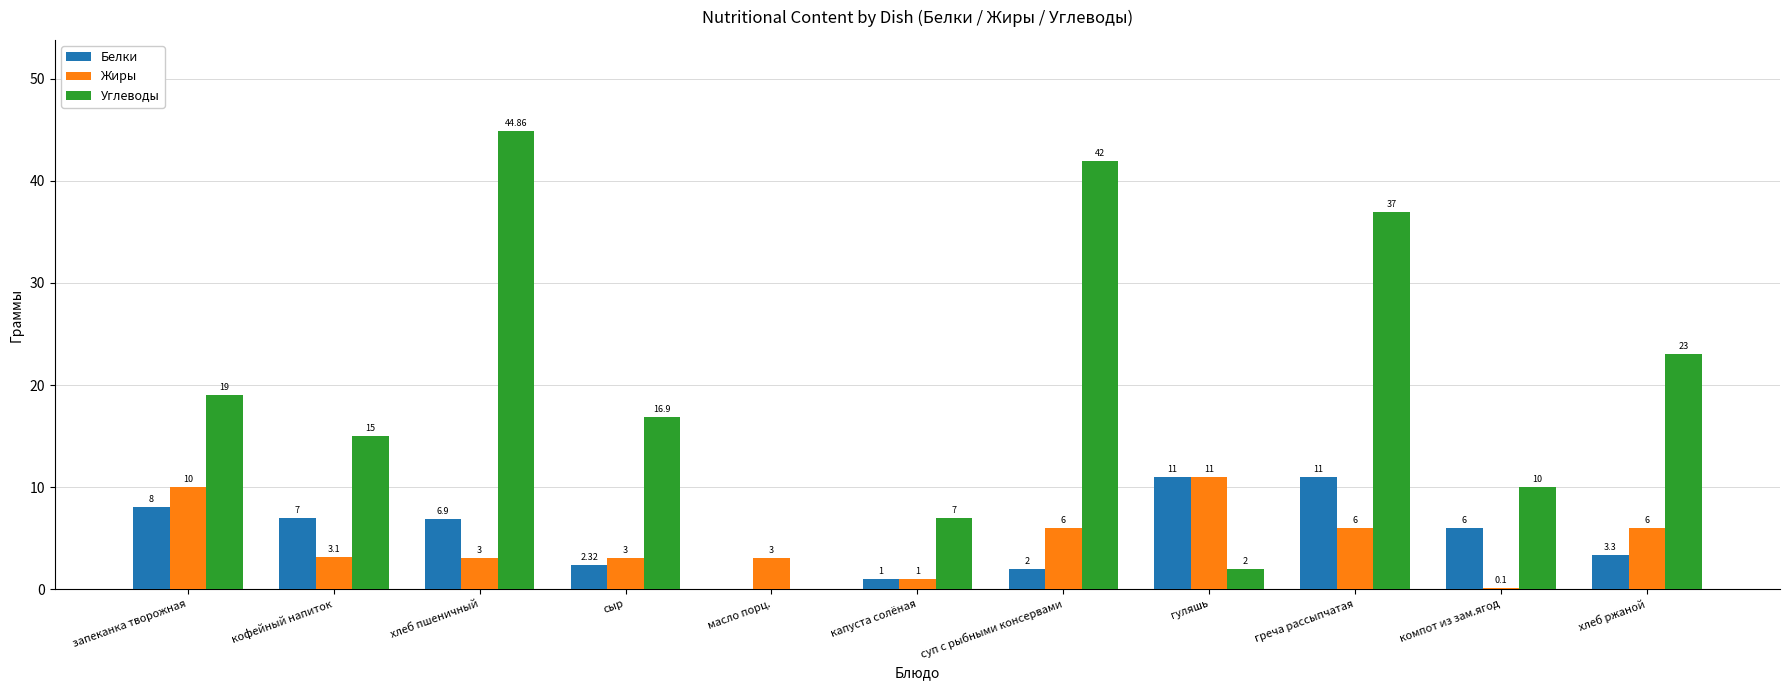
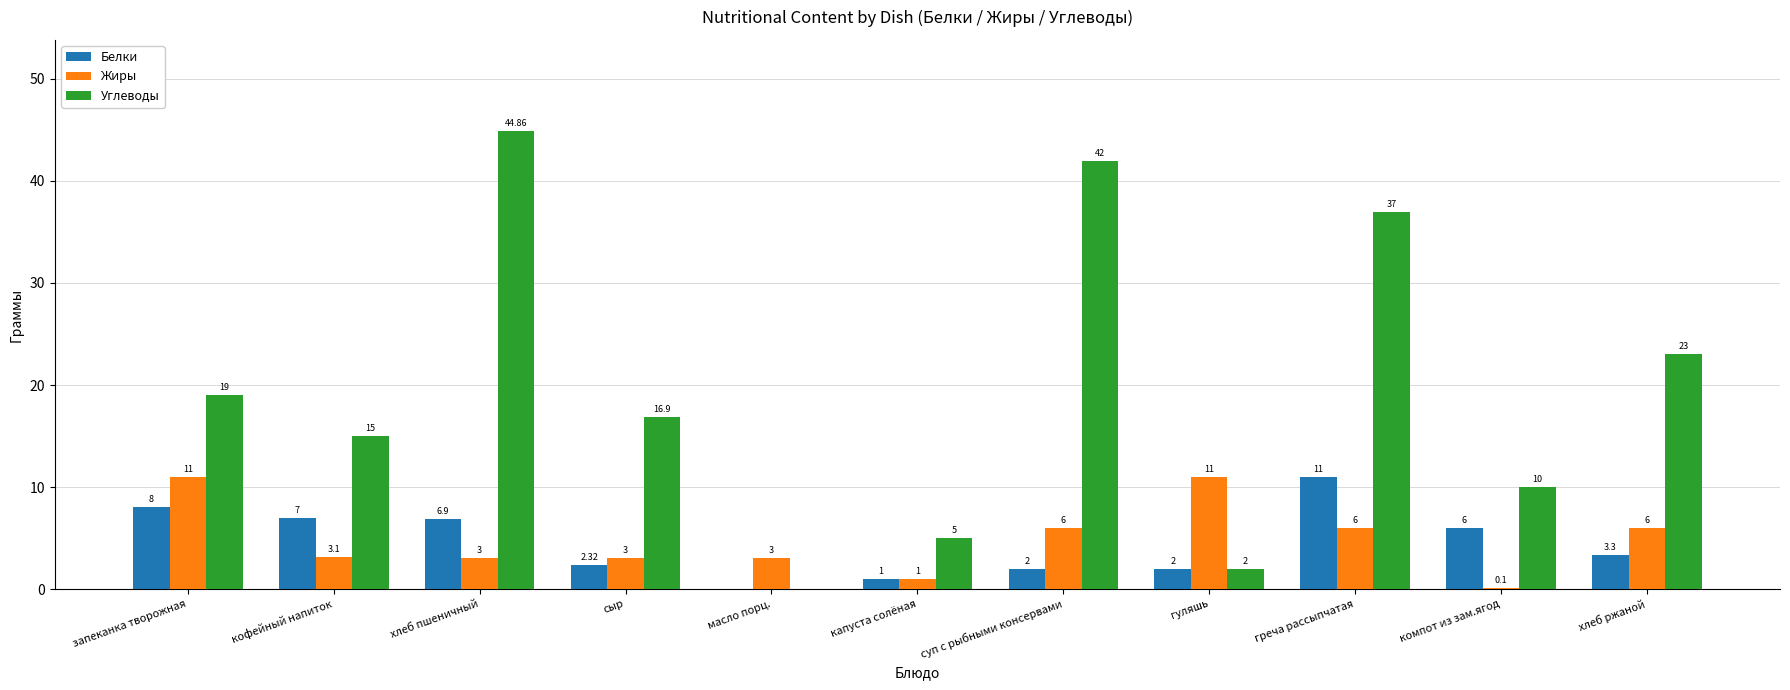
  {
    "Белки": {
      "запеканка творожная": 8,
      "кофейный напиток": 7,
      "хлеб пшеничный": 6.9,
      "сыр": 2.32,
      "капуста солёная": 1,
      "суп с рыбными консервами": 2,
-     "гуляшь": 11,
+     "гуляшь": 2,
      "греча рассыпчатая": 11,
      "компот из зам.ягод": 6,
      "хлеб ржаной": 3.3
    },
    "Жиры": {
-     "запеканка творожная": 10,
+     "запеканка творожная": 11,
      "кофейный напиток": 3.1,
      "хлеб пшеничный": 3,
      "сыр": 3,
      "масло порц.": 3,
      "капуста солёная": 1,
      "суп с рыбными консервами": 6,
      "гуляшь": 11,
      "греча рассыпчатая": 6,
      "компот из зам.ягод": 0.1,
      "хлеб ржаной": 6
    },
    "Углеводы": {
      "запеканка творожная": 19,
      "кофейный напиток": 15,
      "хлеб пшеничный": 44.86,
      "сыр": 16.9,
-     "капуста солёная": 7,
+     "капуста солёная": 5,
      "суп с рыбными консервами": 42,
      "гуляшь": 2,
      "греча рассыпчатая": 37,
      "компот из зам.ягод": 10,
      "хлеб ржаной": 23
    }
  }
